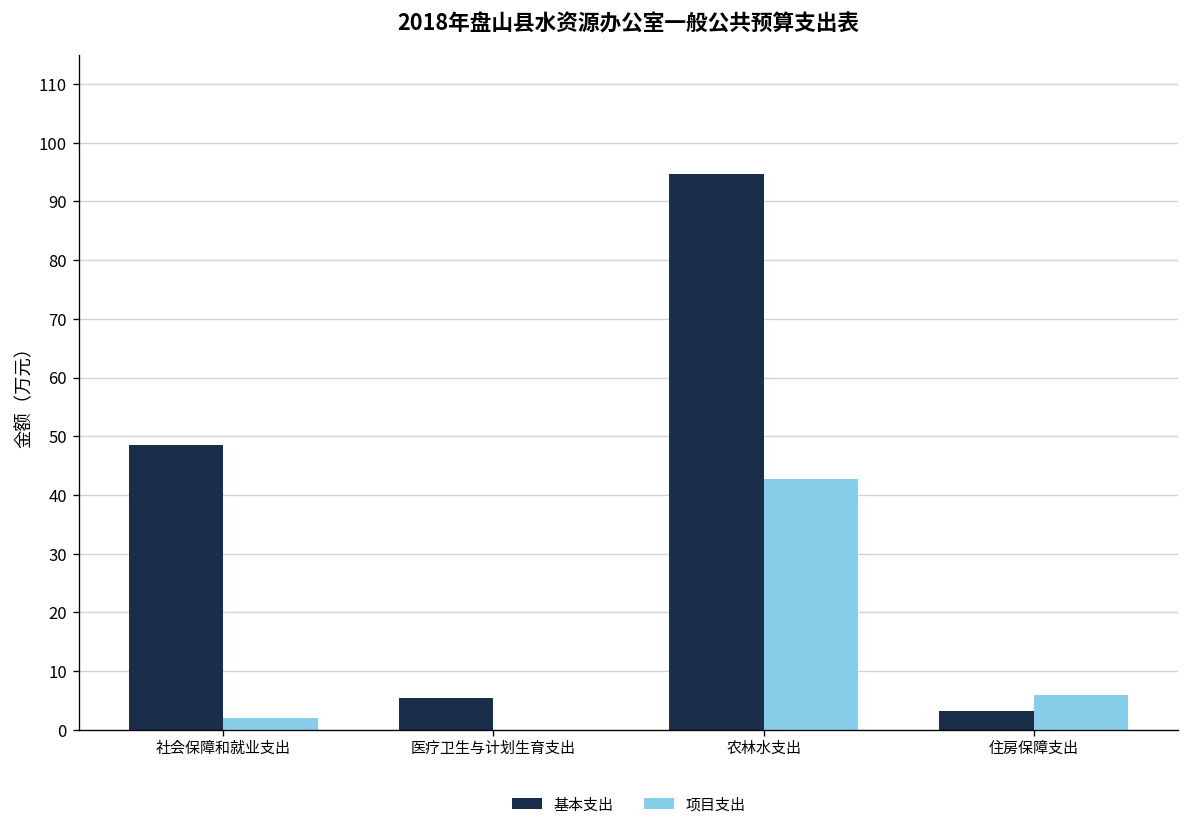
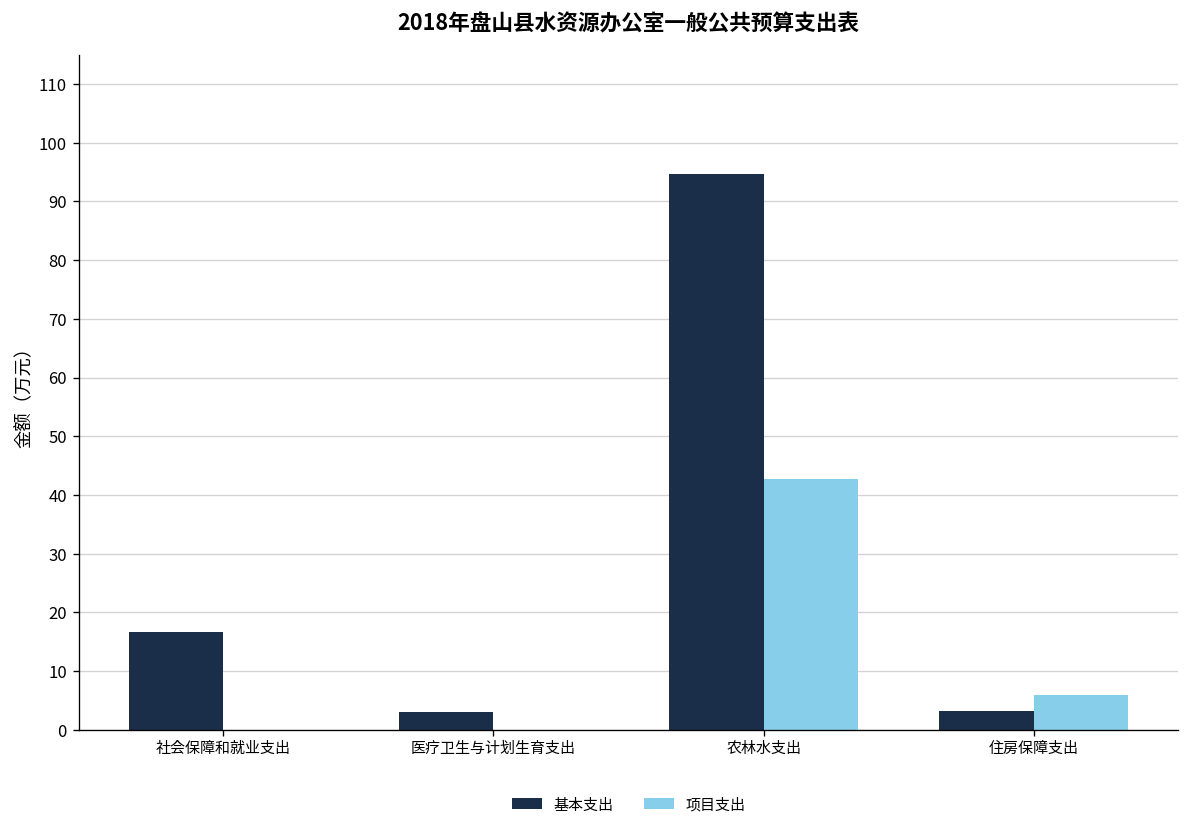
  {
    "基本支出": {
-     "社会保障和就业支出": 49,
-     "医疗卫生与计划生育支出": 5,
+     "社会保障和就业支出": 17,
+     "医疗卫生与计划生育支出": 3,
      "农林水支出": 95,
      "住房保障支出": 3
    },
    "项目支出": {
-     "社会保障和就业支出": 2,
+     "社会保障和就业支出": 0,
      "医疗卫生与计划生育支出": 0,
      "农林水支出": 43,
      "住房保障支出": 6
    }
  }
